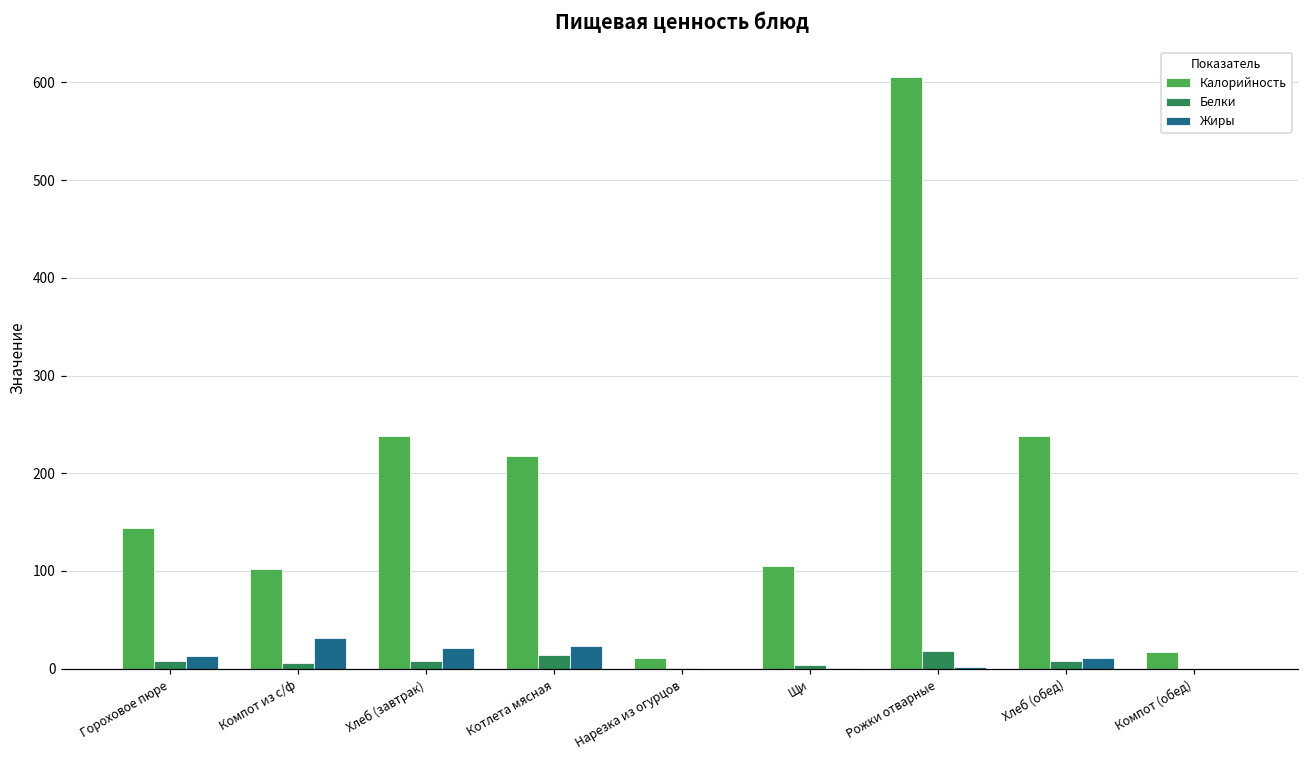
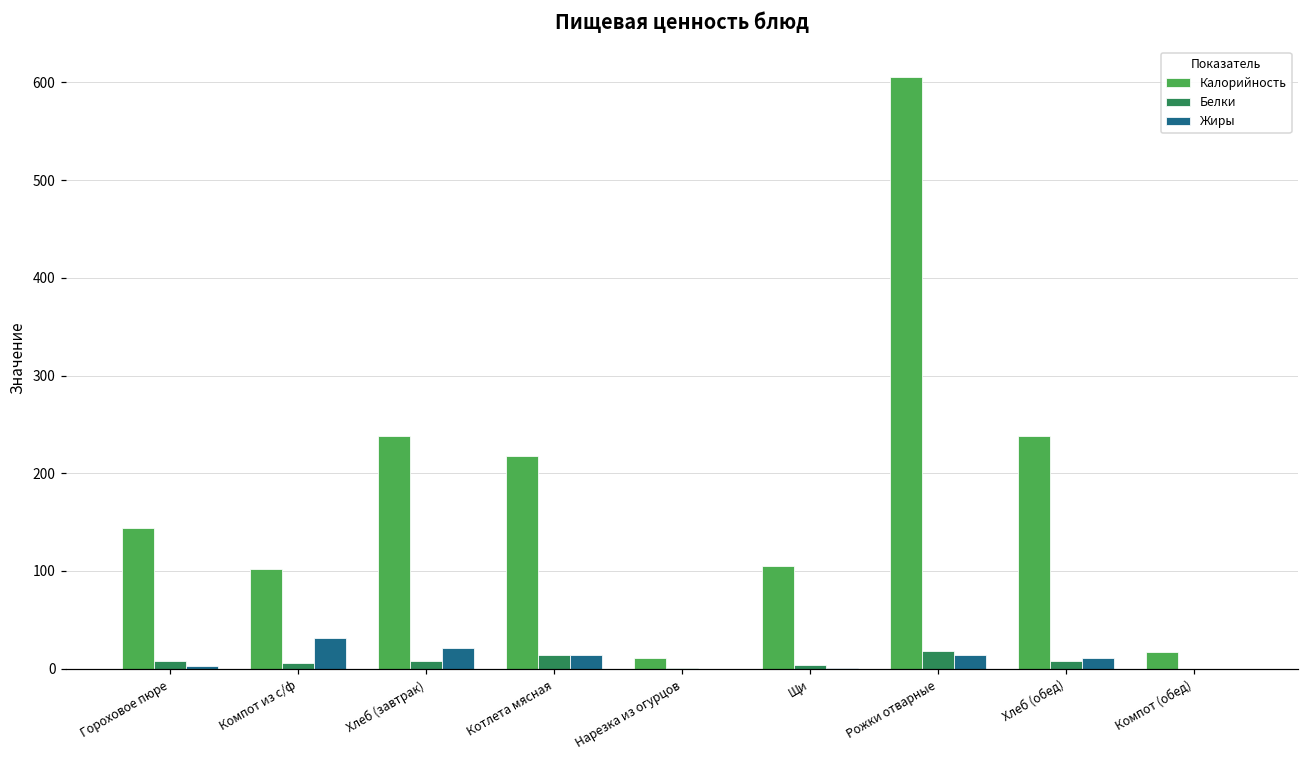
  {
    "Жиры": {
-     "Гороховое пюре": 10,
+     "Гороховое пюре": 0,
      "Компот из с/ф": 30,
      "Хлеб (завтрак)": 20,
-     "Котлета мясная": 20,
-     "Рожки отварные": 0,
+     "Котлета мясная": 10,
+     "Рожки отварные": 10,
      "Хлеб (обед)": 10,
      "Компот (обед)": 0
    }
  }
